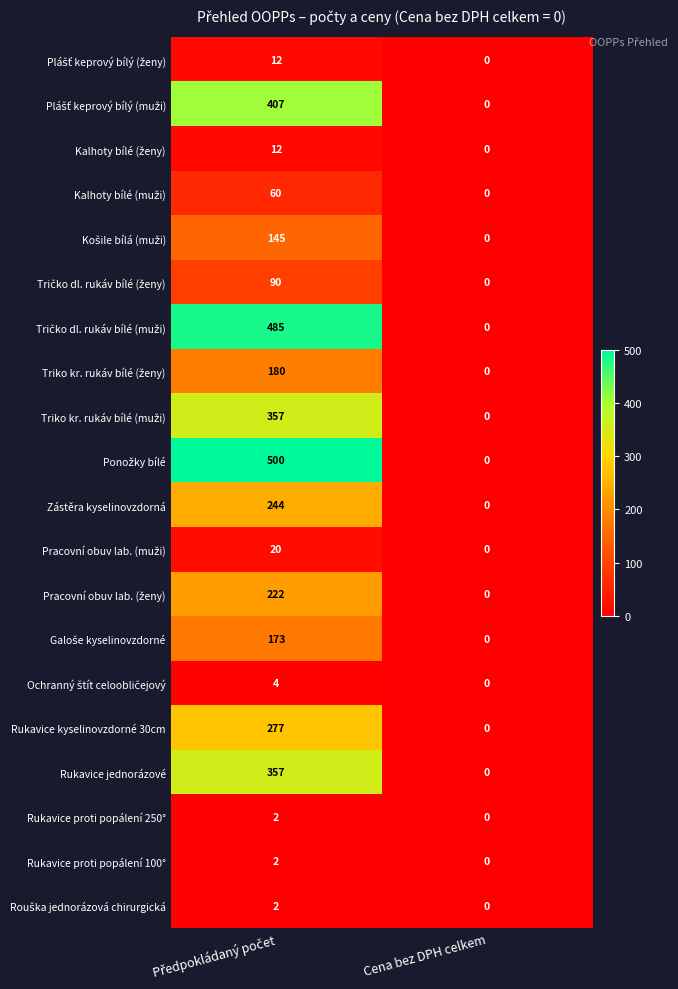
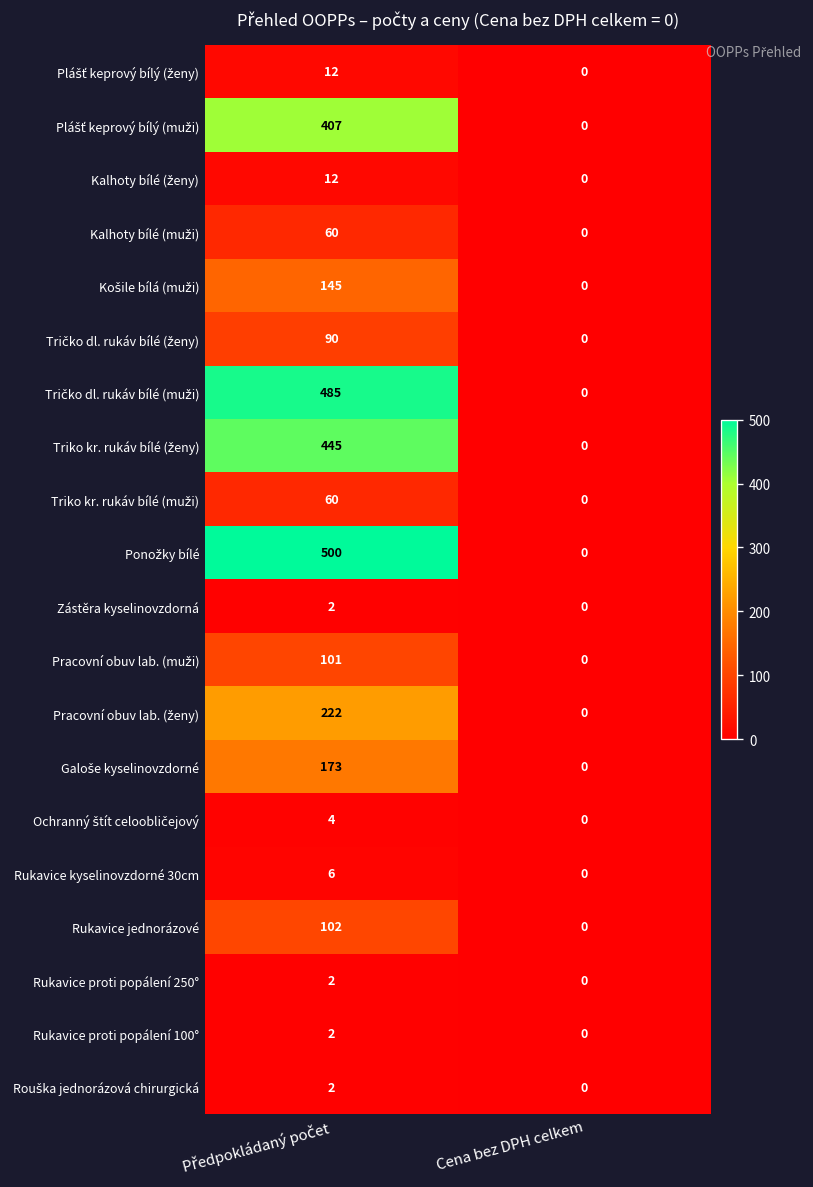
  {
    "Plášť keprový bílý (ženy)": {
      "Předpokládaný počet": 12,
      "Cena bez DPH celkem": 0
    },
    "Plášť keprový bílý (muži)": {
      "Předpokládaný počet": 407,
      "Cena bez DPH celkem": 0
    },
    "Kalhoty bílé (ženy)": {
      "Předpokládaný počet": 12,
      "Cena bez DPH celkem": 0
    },
    "Kalhoty bílé (muži)": {
      "Předpokládaný počet": 60,
      "Cena bez DPH celkem": 0
    },
    "Košile bílá (muži)": {
      "Předpokládaný počet": 145,
      "Cena bez DPH celkem": 0
    },
    "Tričko dl. rukáv bílé (ženy)": {
      "Předpokládaný počet": 90,
      "Cena bez DPH celkem": 0
    },
    "Tričko dl. rukáv bílé (muži)": {
      "Předpokládaný počet": 485,
      "Cena bez DPH celkem": 0
    },
    "Triko kr. rukáv bílé (ženy)": {
-     "Předpokládaný počet": 180,
+     "Předpokládaný počet": 445,
      "Cena bez DPH celkem": 0
    },
    "Triko kr. rukáv bílé (muži)": {
-     "Předpokládaný počet": 357,
+     "Předpokládaný počet": 60,
      "Cena bez DPH celkem": 0
    },
    "Ponožky bílé": {
      "Předpokládaný počet": 500,
      "Cena bez DPH celkem": 0
    },
    "Zástěra kyselinovzdorná": {
-     "Předpokládaný počet": 244,
+     "Předpokládaný počet": 2,
      "Cena bez DPH celkem": 0
    },
    "Pracovní obuv lab. (muži)": {
-     "Předpokládaný počet": 20,
+     "Předpokládaný počet": 101,
      "Cena bez DPH celkem": 0
    },
    "Pracovní obuv lab. (ženy)": {
      "Předpokládaný počet": 222,
      "Cena bez DPH celkem": 0
    },
    "Galoše kyselinovzdorné": {
      "Předpokládaný počet": 173,
      "Cena bez DPH celkem": 0
    },
    "Ochranný štít celoobličejový": {
      "Předpokládaný počet": 4,
      "Cena bez DPH celkem": 0
    },
    "Rukavice kyselinovzdorné 30cm": {
-     "Předpokládaný počet": 277,
+     "Předpokládaný počet": 6,
      "Cena bez DPH celkem": 0
    },
    "Rukavice jednorázové": {
-     "Předpokládaný počet": 357,
+     "Předpokládaný počet": 102,
      "Cena bez DPH celkem": 0
    },
    "Rukavice proti popálení 250°": {
      "Předpokládaný počet": 2,
      "Cena bez DPH celkem": 0
    },
    "Rukavice proti popálení 100°": {
      "Předpokládaný počet": 2,
      "Cena bez DPH celkem": 0
    },
    "Rouška jednorázová chirurgická": {
      "Předpokládaný počet": 2,
      "Cena bez DPH celkem": 0
    }
  }
